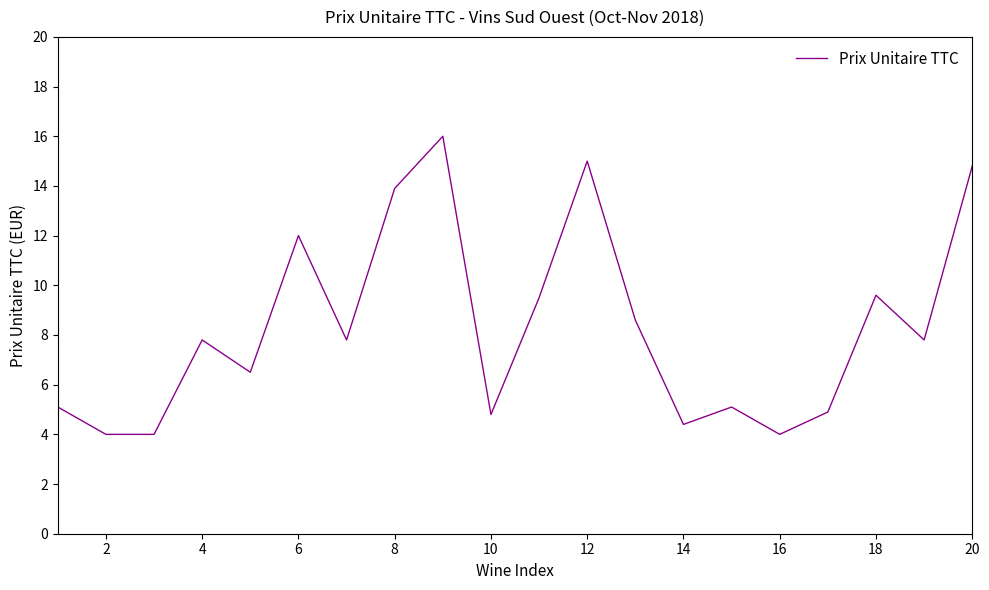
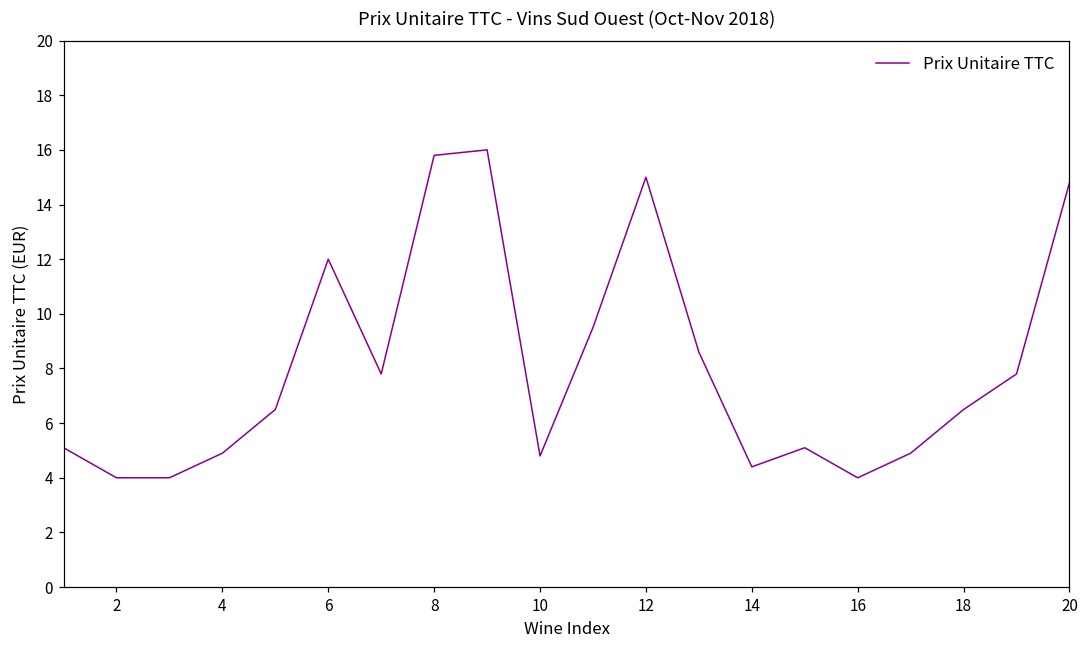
  {
    "2": 4.0,
-   "4": 7.8,
+   "4": 4.9,
    "6": 12.0,
-   "8": 13.9,
+   "8": 15.8,
    "10": 4.8,
    "12": 15.0,
    "14": 4.4,
    "16": 4.0,
-   "18": 9.6,
+   "18": 6.5,
    "20": 14.8
  }
